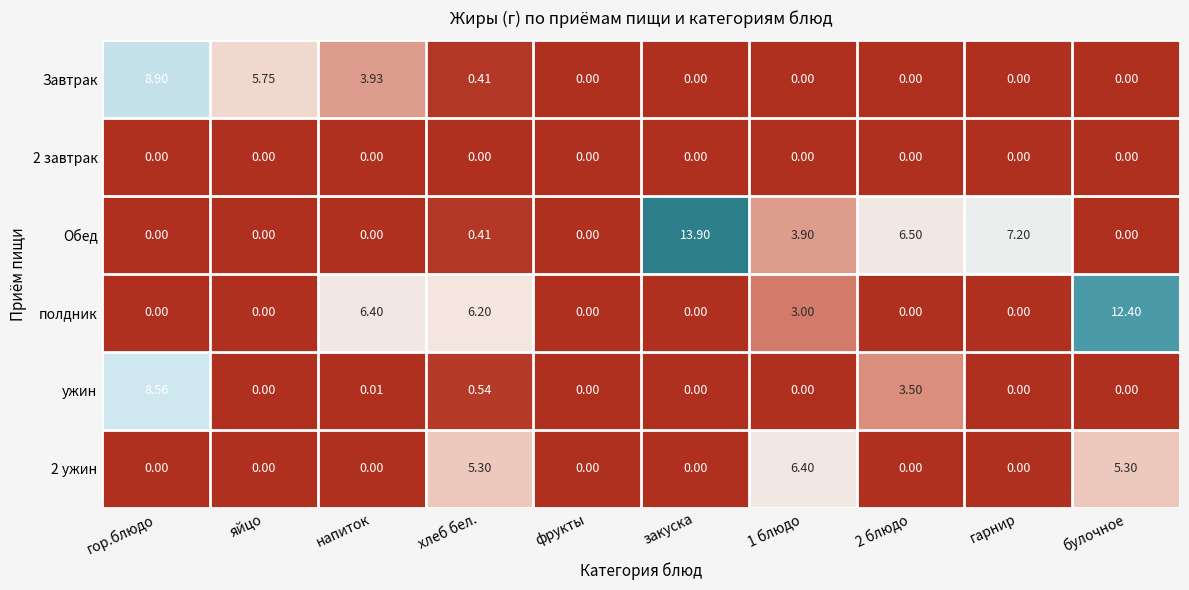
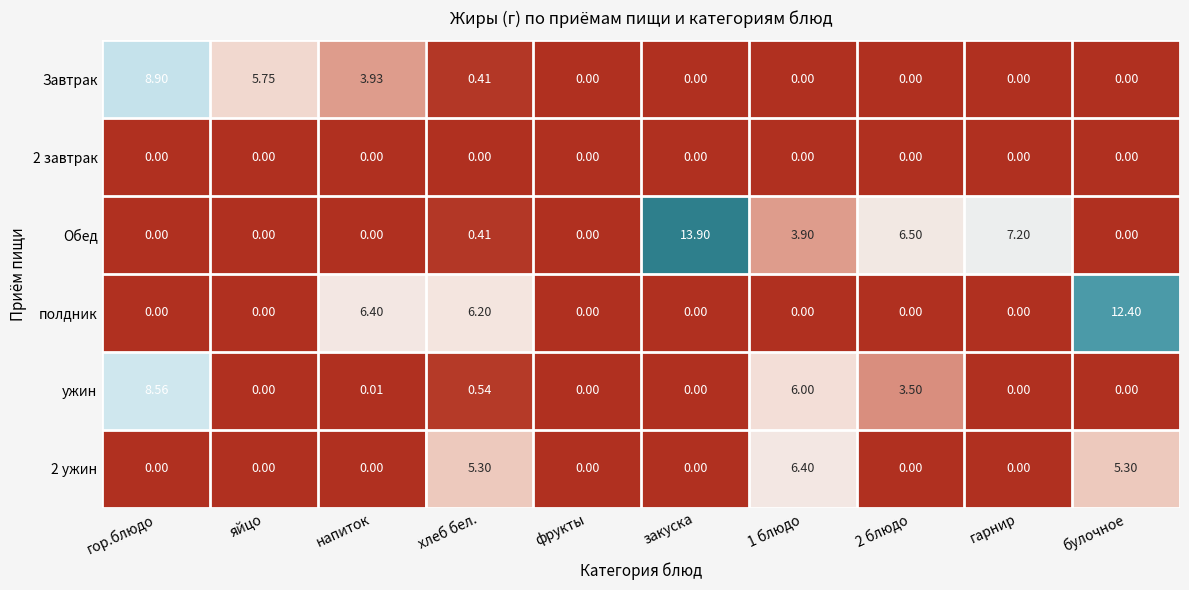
  {
    "Завтрак": {
      "гор.блюдо": 8.90,
      "яйцо": 5.75,
      "напиток": 3.93,
      "хлеб бел.": 0.41,
      "фрукты": 0.00,
      "закуска": 0.00,
      "1 блюдо": 0.00,
      "2 блюдо": 0.00,
      "гарнир": 0.00,
      "булочное": 0.00
    },
    "2 завтрак": {
      "гор.блюдо": 0.00,
      "яйцо": 0.00,
      "напиток": 0.00,
      "хлеб бел.": 0.00,
      "фрукты": 0.00,
      "закуска": 0.00,
      "1 блюдо": 0.00,
      "2 блюдо": 0.00,
      "гарнир": 0.00,
      "булочное": 0.00
    },
    "Обед": {
      "гор.блюдо": 0.00,
      "яйцо": 0.00,
      "напиток": 0.00,
      "хлеб бел.": 0.41,
      "фрукты": 0.00,
      "закуска": 13.90,
      "1 блюдо": 3.90,
      "2 блюдо": 6.50,
      "гарнир": 7.20,
      "булочное": 0.00
    },
    "полдник": {
      "гор.блюдо": 0.00,
      "яйцо": 0.00,
      "напиток": 6.40,
      "хлеб бел.": 6.20,
      "фрукты": 0.00,
      "закуска": 0.00,
-     "1 блюдо": 3.00,
+     "1 блюдо": 0.00,
      "2 блюдо": 0.00,
      "гарнир": 0.00,
      "булочное": 12.40
    },
    "ужин": {
      "гор.блюдо": 8.56,
      "яйцо": 0.00,
      "напиток": 0.01,
      "хлеб бел.": 0.54,
      "фрукты": 0.00,
      "закуска": 0.00,
-     "1 блюдо": 0.00,
+     "1 блюдо": 6.00,
      "2 блюдо": 3.50,
      "гарнир": 0.00,
      "булочное": 0.00
    },
    "2 ужин": {
      "гор.блюдо": 0.00,
      "яйцо": 0.00,
      "напиток": 0.00,
      "хлеб бел.": 5.30,
      "фрукты": 0.00,
      "закуска": 0.00,
      "1 блюдо": 6.40,
      "2 блюдо": 0.00,
      "гарнир": 0.00,
      "булочное": 5.30
    }
  }
